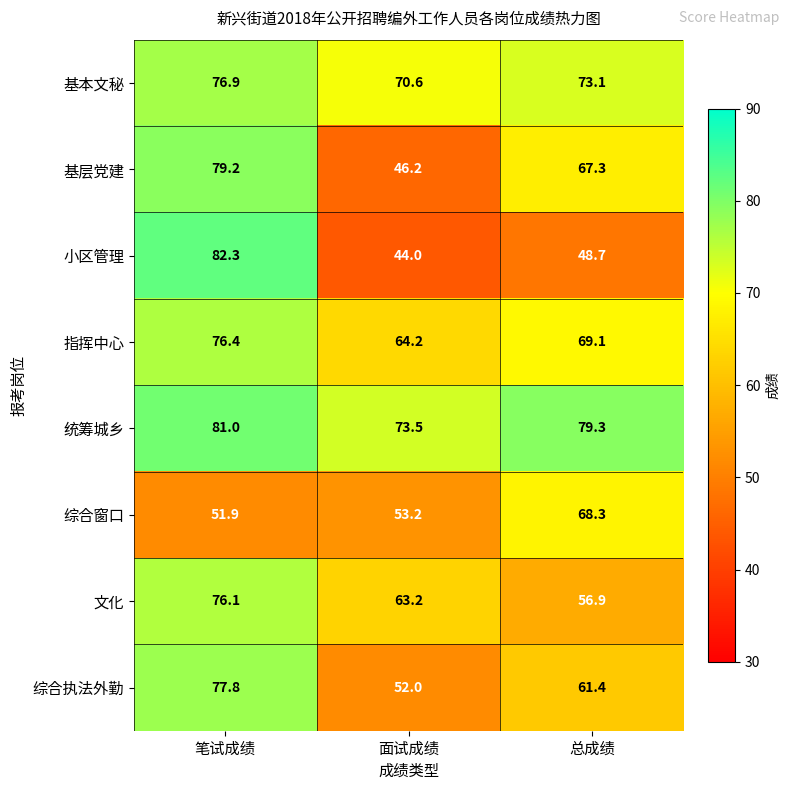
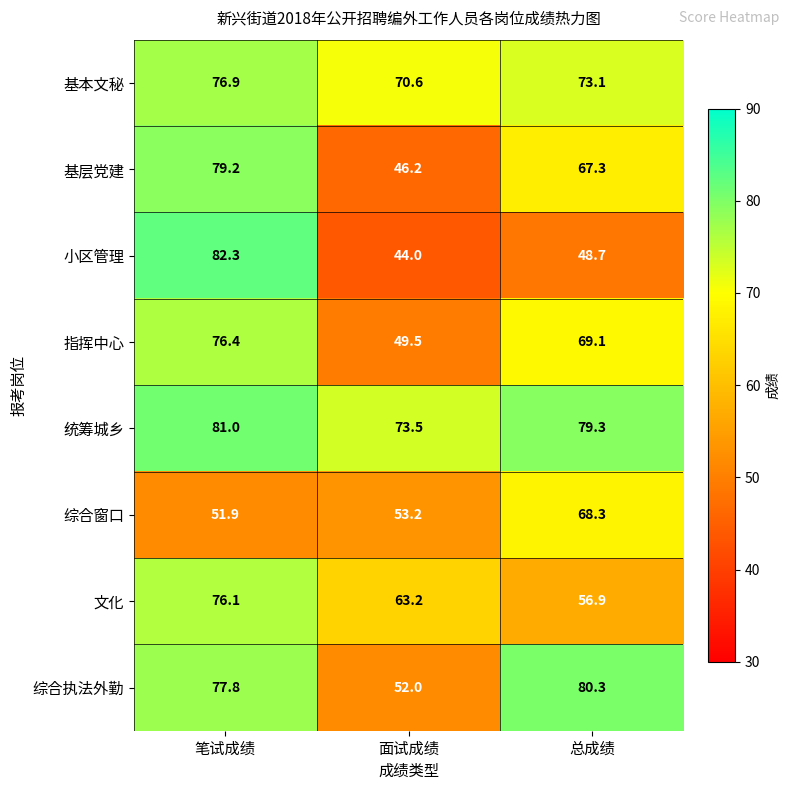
  {
    "基本文秘": {
      "笔试成绩": 76.9,
      "面试成绩": 70.6,
      "总成绩": 73.1
    },
    "基层党建": {
      "笔试成绩": 79.2,
      "面试成绩": 46.2,
      "总成绩": 67.3
    },
    "小区管理": {
      "笔试成绩": 82.3,
      "面试成绩": 44.0,
      "总成绩": 48.7
    },
    "指挥中心": {
      "笔试成绩": 76.4,
-     "面试成绩": 64.2,
+     "面试成绩": 49.5,
      "总成绩": 69.1
    },
    "统筹城乡": {
      "笔试成绩": 81.0,
      "面试成绩": 73.5,
      "总成绩": 79.3
    },
    "综合窗口": {
      "笔试成绩": 51.9,
      "面试成绩": 53.2,
      "总成绩": 68.3
    },
    "文化": {
      "笔试成绩": 76.1,
      "面试成绩": 63.2,
      "总成绩": 56.9
    },
    "综合执法外勤": {
      "笔试成绩": 77.8,
      "面试成绩": 52.0,
-     "总成绩": 61.4
+     "总成绩": 80.3
    }
  }
